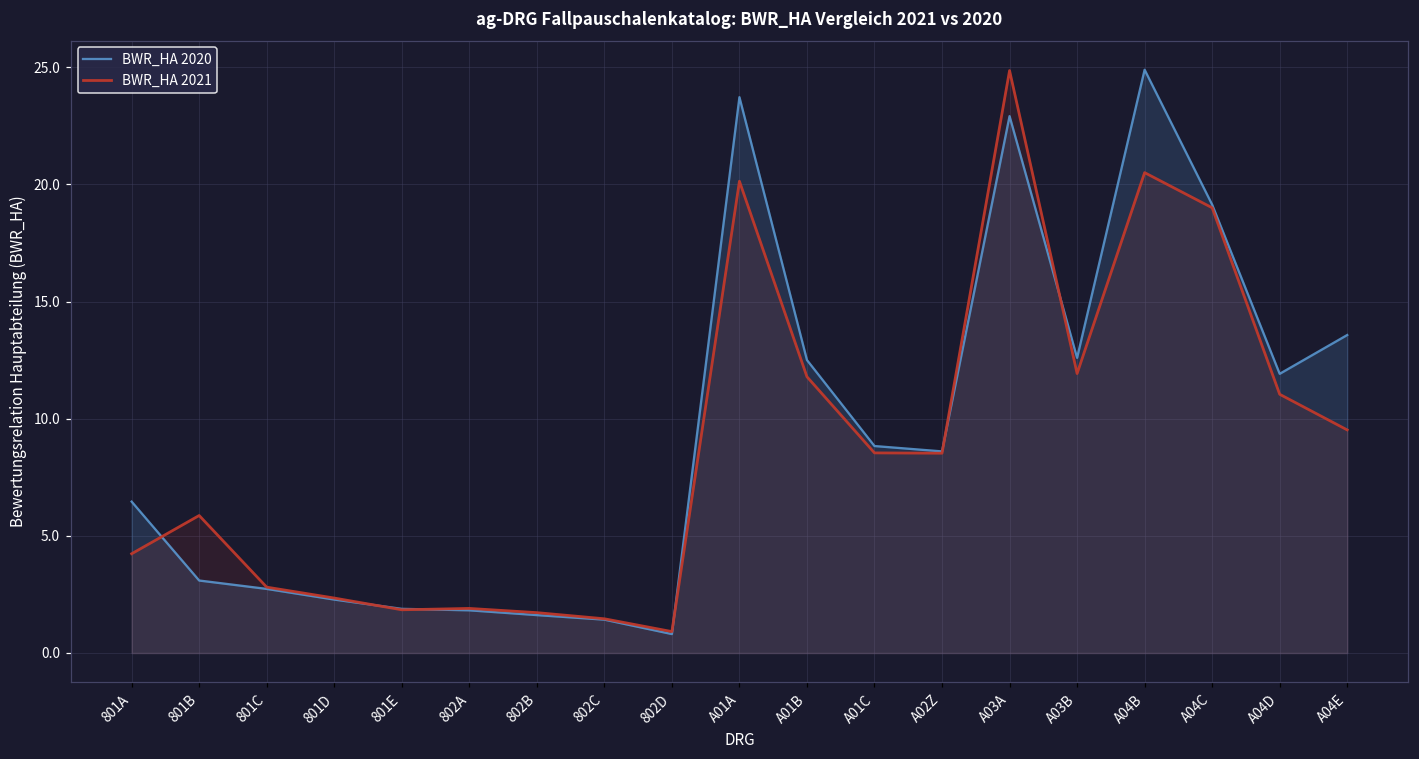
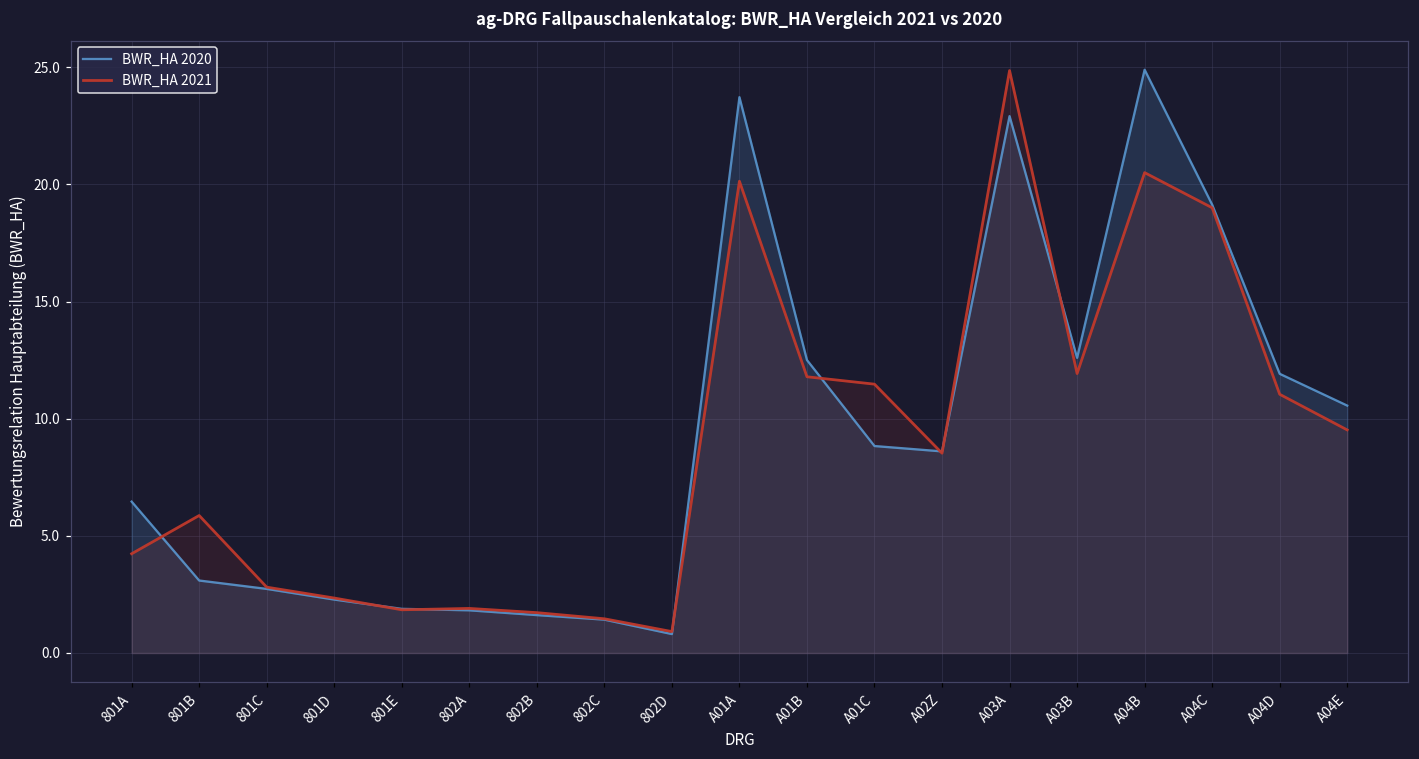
  {
    "BWR_HA 2020": {
      "801A": 6.5,
      "801B": 3.1,
      "A01A": 23.7,
      "A01B": 12.5,
      "A01C": 8.8,
      "A03A": 22.9,
      "A03B": 12.6,
      "A04B": 24.9,
      "A04C": 19.1,
      "A04D": 11.9,
-     "A04E": 13.6
+     "A04E": 10.6
    },
    "BWR_HA 2021": {
      "801A": 4.2,
      "801B": 5.9,
      "A01A": 20.1,
      "A01B": 11.8,
-     "A01C": 8.5,
+     "A01C": 11.5,
      "A03A": 24.9,
      "A03B": 11.9,
      "A04B": 20.5,
      "A04C": 19.0,
      "A04D": 11.0,
      "A04E": 9.5
    }
  }
